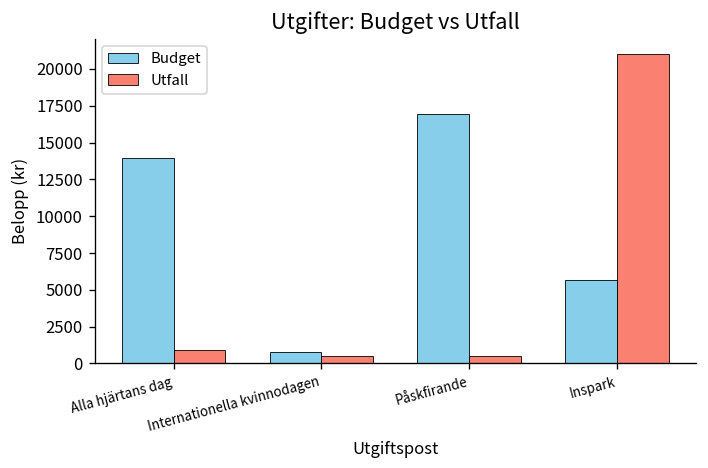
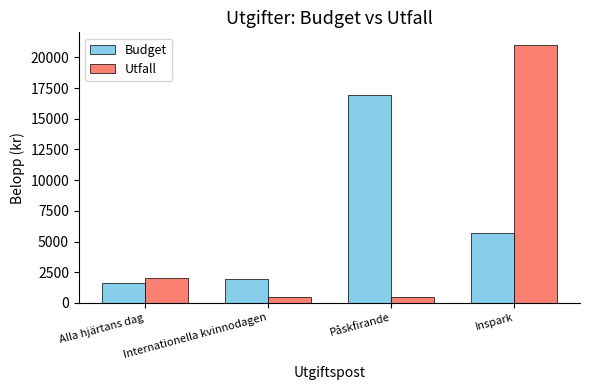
  {
    "Budget": {
-     "Alla hjärtans dag": 13900,
-     "Internationella kvinnodagen": 800,
+     "Alla hjärtans dag": 1600,
+     "Internationella kvinnodagen": 1900,
      "Påskfirande": 16900,
      "Inspark": 5700
    },
    "Utfall": {
-     "Alla hjärtans dag": 900,
+     "Alla hjärtans dag": 2000,
      "Internationella kvinnodagen": 500,
      "Påskfirande": 500,
      "Inspark": 21000
    }
  }
